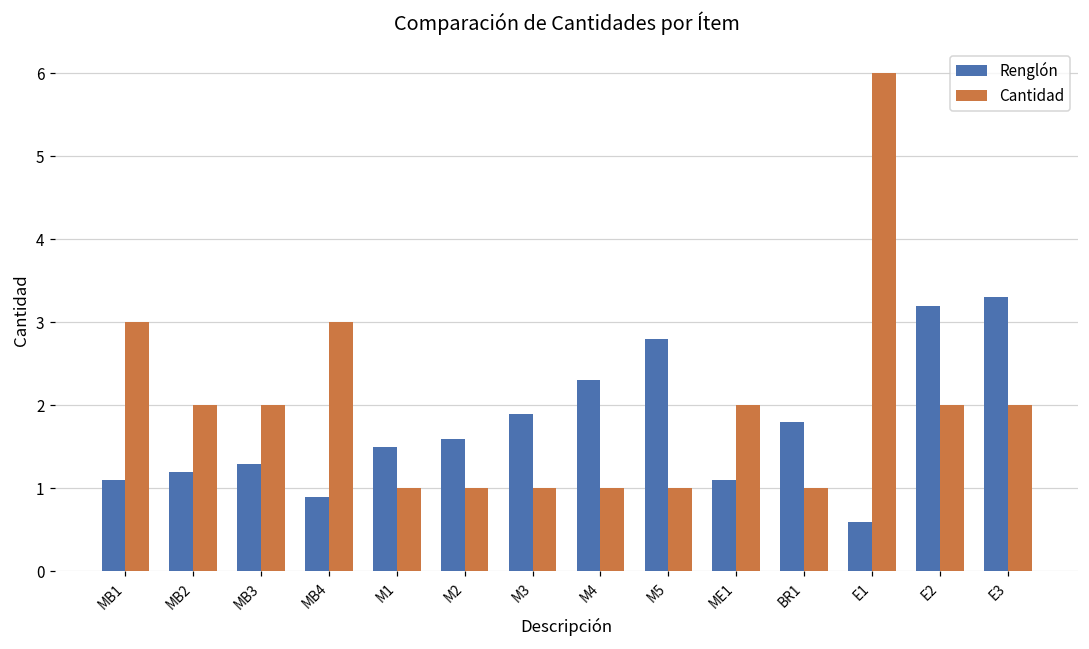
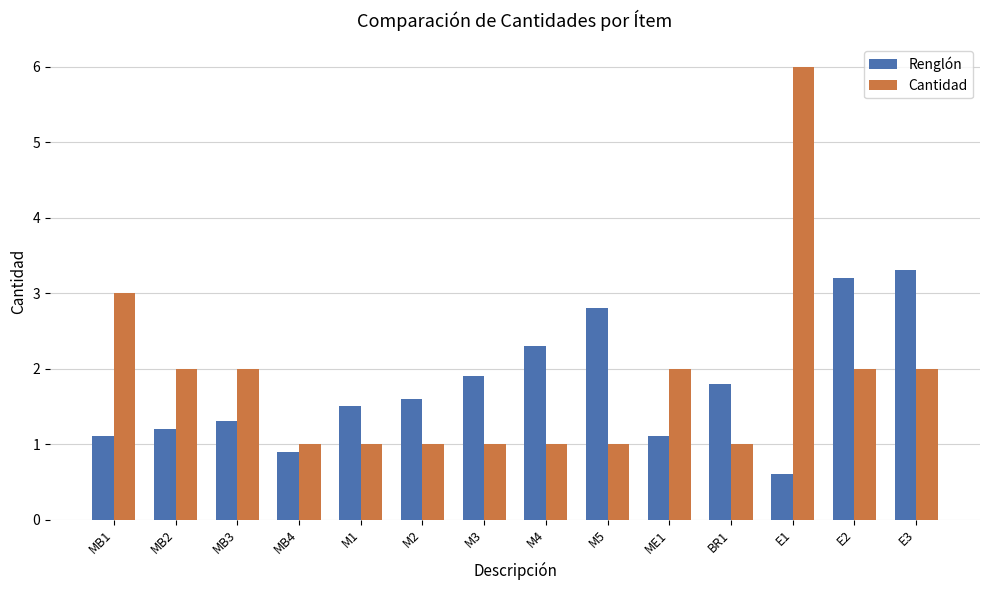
  {
    "Renglón": {
      "MB1": 1.1,
      "MB2": 1.2,
      "MB3": 1.3,
      "MB4": 0.9,
      "M1": 1.5,
      "M2": 1.6,
      "M3": 1.9,
      "M4": 2.3,
      "M5": 2.8,
      "ME1": 1.1,
      "BR1": 1.8,
      "E1": 0.6,
      "E2": 3.2,
      "E3": 3.3
    },
    "Cantidad": {
      "MB1": 3,
      "MB2": 2,
      "MB3": 2,
-     "MB4": 3,
+     "MB4": 1,
      "M1": 1,
      "M2": 1,
      "M3": 1,
      "M4": 1,
      "M5": 1,
      "ME1": 2,
      "BR1": 1,
      "E1": 6,
      "E2": 2,
      "E3": 2
    }
  }
